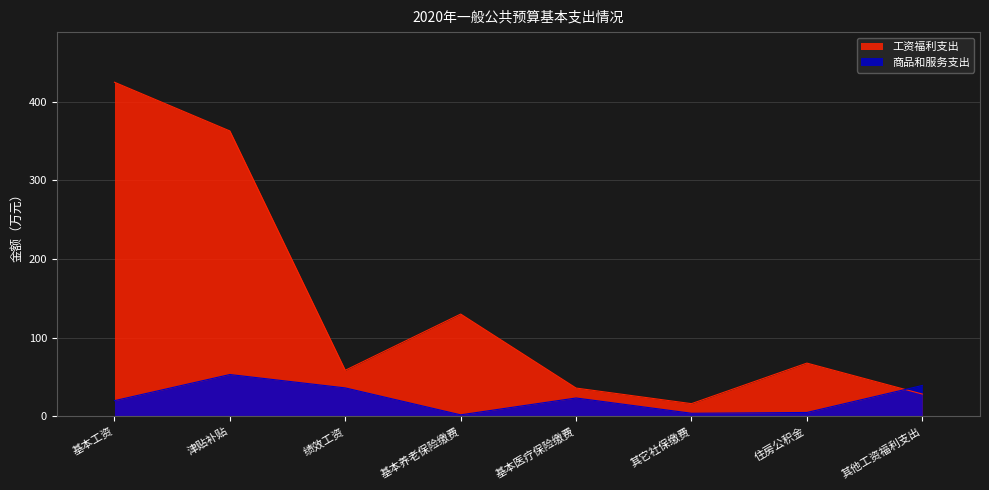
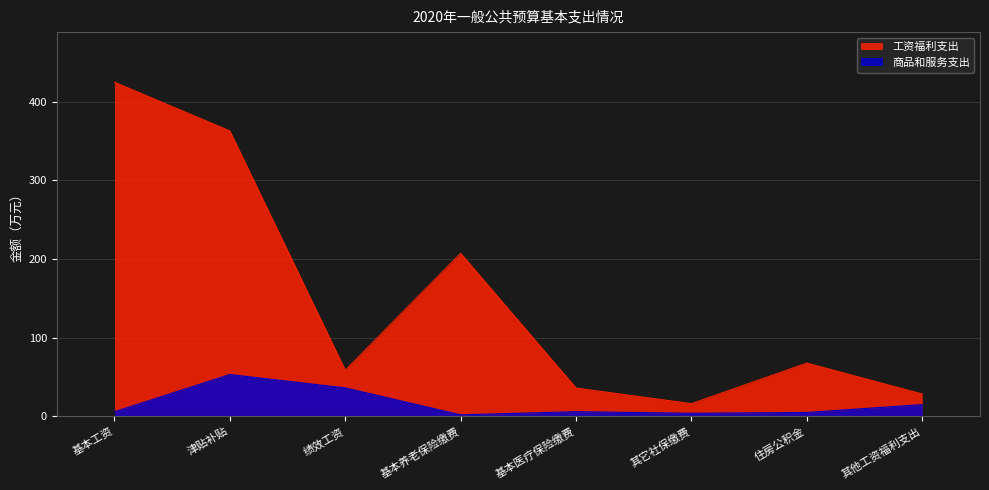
  {
    "工资福利支出": {
      "基本工资": 420,
      "津贴补贴": 360,
      "绩效工资": 60,
-     "基本养老保险缴费": 130,
+     "基本养老保险缴费": 210,
      "基本医疗保险缴费": 40,
      "其它社保缴费": 20,
      "住房公积金": 70,
      "其他工资福利支出": 30
    },
    "商品和服务支出": {
-     "基本工资": 20,
+     "基本工资": 10,
      "津贴补贴": 50,
      "绩效工资": 40,
      "基本养老保险缴费": 0,
-     "基本医疗保险缴费": 20,
+     "基本医疗保险缴费": 10,
      "其它社保缴费": 0,
      "住房公积金": 10,
-     "其他工资福利支出": 40
+     "其他工资福利支出": 20
    }
  }
